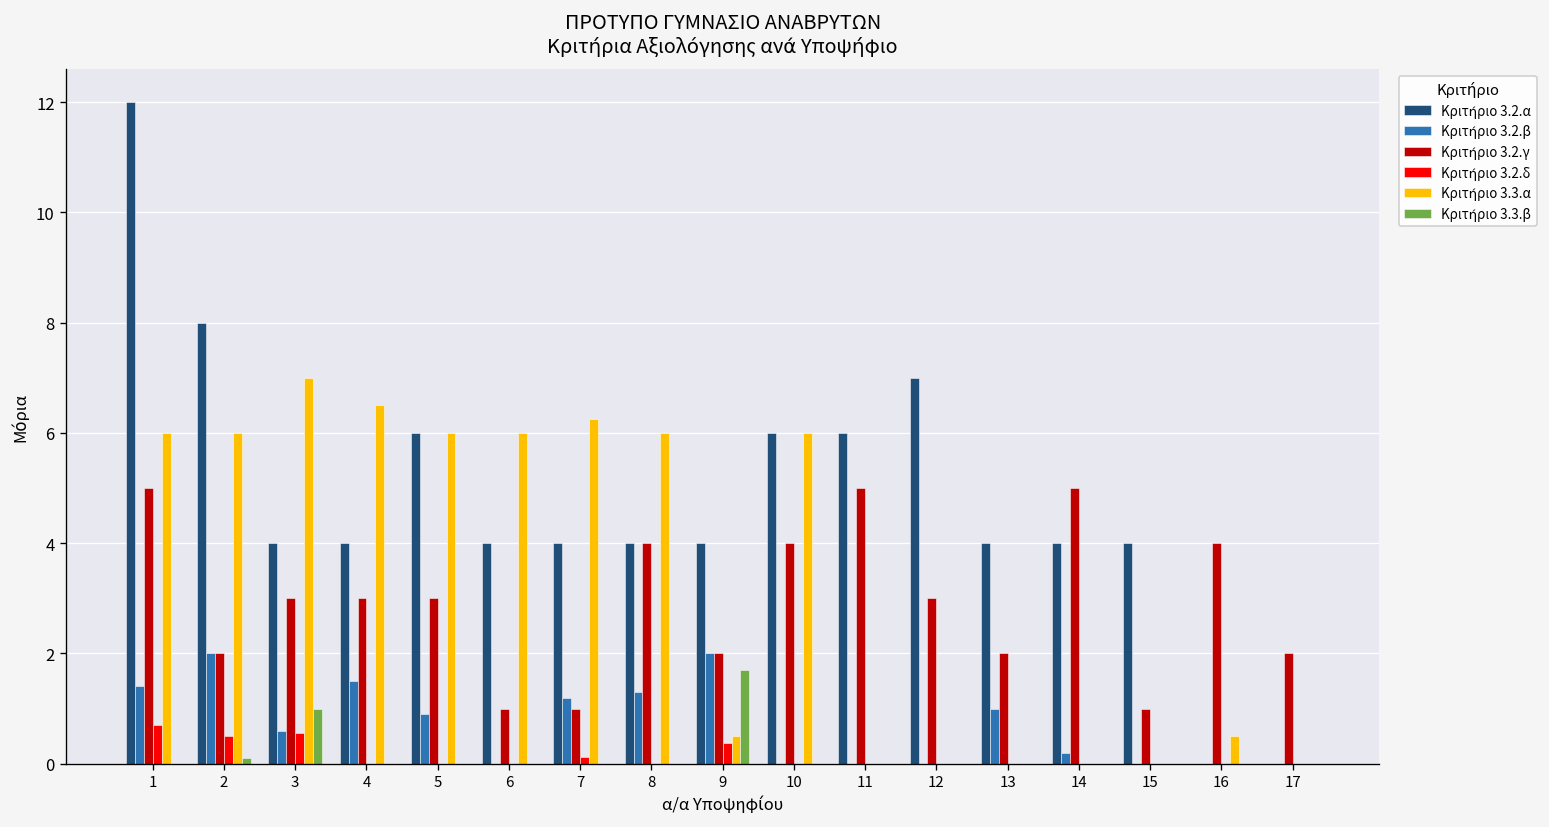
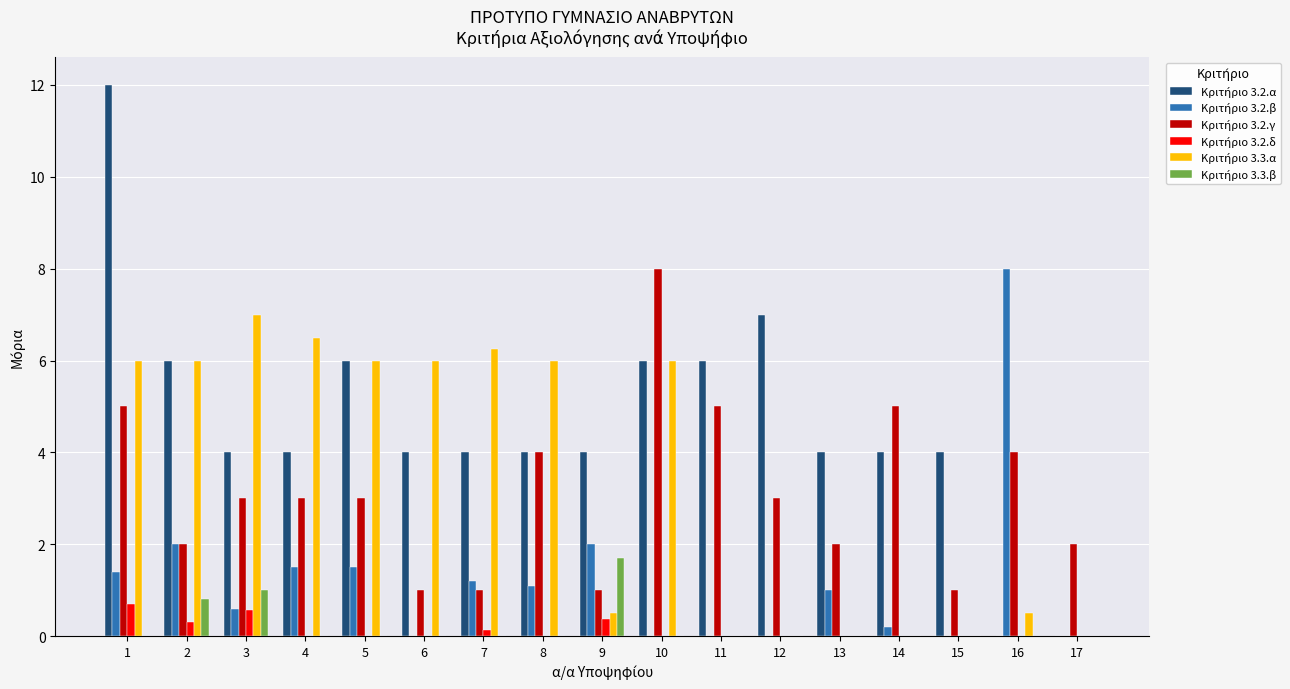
  {
    "Κριτήριο 3.2.α": {
      "1": 12,
-     "2": 8,
+     "2": 6,
      "3": 4,
      "4": 4,
      "5": 6,
      "6": 4,
      "7": 4,
      "8": 4,
      "9": 4,
      "10": 6,
      "11": 6,
      "12": 7,
      "13": 4,
      "14": 4,
      "15": 4,
      "16": 0,
      "17": 0
    },
    "Κριτήριο 3.2.β": {
      "1": 1.4,
      "2": 2.0,
      "3": 0.6,
      "4": 1.5,
-     "5": 0.9,
+     "5": 1.5,
      "6": 0.0,
      "7": 1.2,
-     "8": 1.3,
+     "8": 1.1,
      "9": 2.0,
      "10": 0.0,
      "11": 0.0,
      "12": 0.0,
      "13": 1.0,
      "14": 0.2,
      "15": 0.0,
-     "16": 0,
+     "16": 8,
      "17": 0.0
    },
    "Κριτήριο 3.2.γ": {
      "1": 5,
      "2": 2,
      "3": 3,
      "4": 3,
      "5": 3,
      "6": 1,
      "7": 1,
      "8": 4,
-     "9": 2,
-     "10": 4,
+     "9": 1,
+     "10": 8,
      "11": 5,
      "12": 3,
      "13": 2,
      "14": 5,
      "15": 1,
      "16": 4,
      "17": 2
    },
    "Κριτήριο 3.2.δ": {
      "1": 0.7,
-     "2": 0.5,
+     "2": 0.3,
      "3": 0.6,
      "4": 0.0,
      "5": 0.0,
      "6": 0.0,
      "7": 0.1,
      "8": 0.0,
      "9": 0.4,
      "10": 0.0,
      "11": 0.0,
      "12": 0.0,
      "13": 0.0,
      "14": 0.0,
      "15": 0.0,
      "16": 0.0,
      "17": 0.0
    },
    "Κριτήριο 3.3.α": {
      "1": 6.0,
      "2": 6.0,
      "3": 7.0,
      "4": 6.5,
      "5": 6.0,
      "6": 6.0,
      "7": 6.3,
      "8": 6.0,
      "9": 0.5,
      "10": 6.0,
      "11": 0.0,
      "12": 0.0,
      "13": 0.0,
      "14": 0.0,
      "15": 0.0,
      "16": 0.5,
      "17": 0.0
    },
    "Κριτήριο 3.3.β": {
      "1": 0.0,
-     "2": 0.1,
+     "2": 0.8,
      "3": 1.0,
      "4": 0.0,
      "5": 0.0,
      "6": 0.0,
      "7": 0.0,
      "8": 0.0,
      "9": 1.7,
      "10": 0.0,
      "11": 0.0,
      "12": 0.0,
      "13": 0.0,
      "14": 0.0,
      "15": 0.0,
      "16": 0.0,
      "17": 0.0
    }
  }
